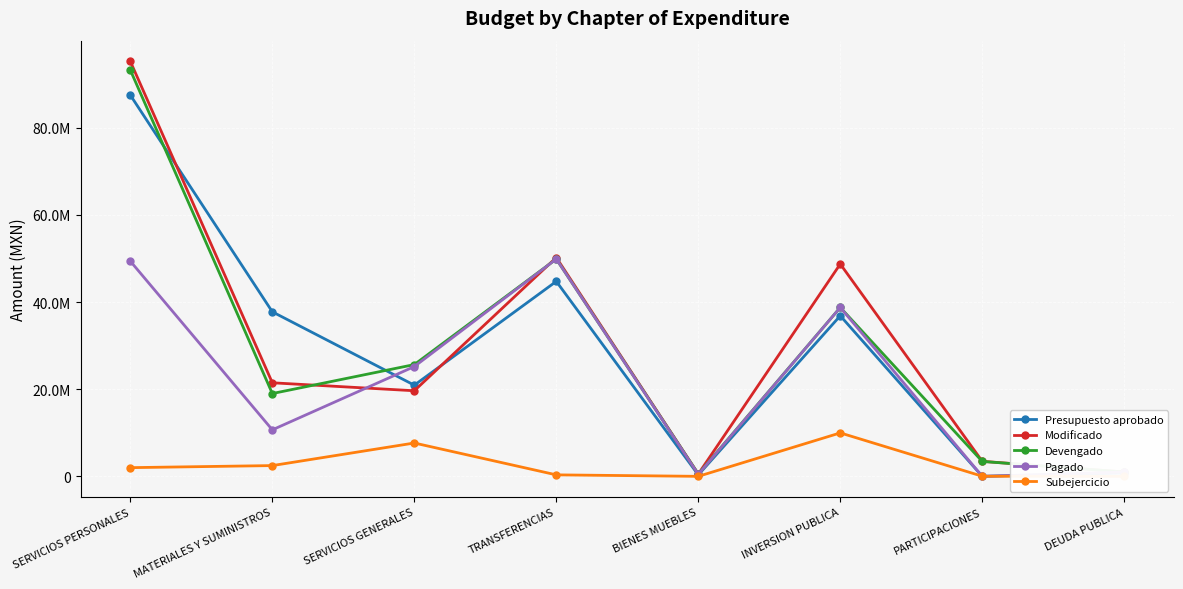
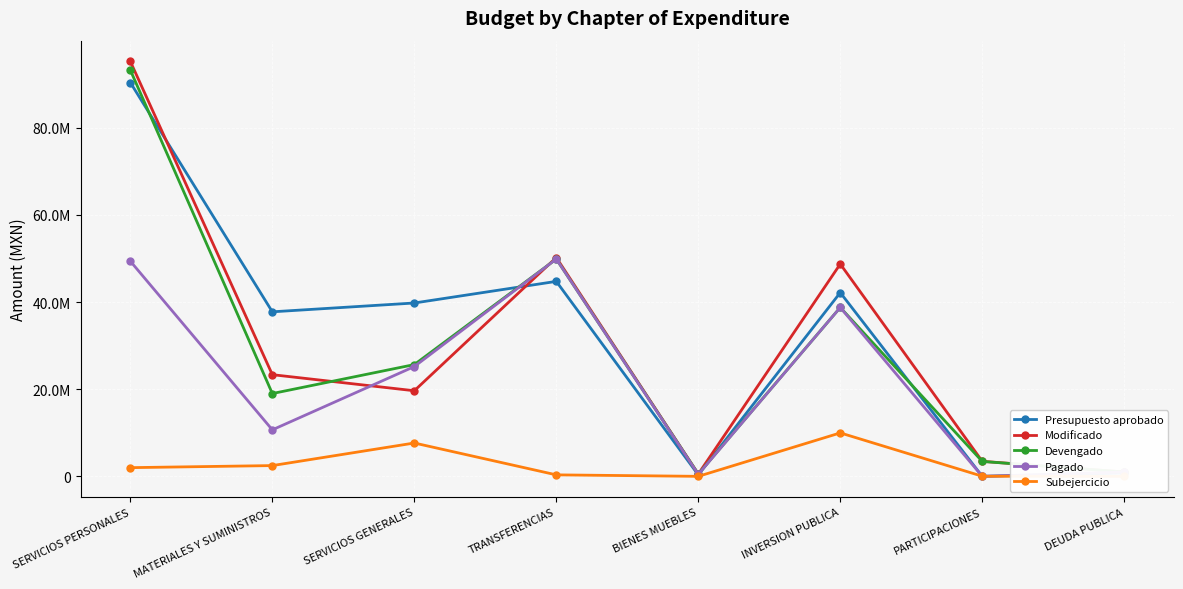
  {
    "Presupuesto aprobado": {
-     "SERVICIOS PERSONALES": 87000000,
+     "SERVICIOS PERSONALES": 90000000,
      "MATERIALES Y SUMINISTROS": 38000000,
-     "SERVICIOS GENERALES": 21000000,
+     "SERVICIOS GENERALES": 40000000,
      "TRANSFERENCIAS": 45000000,
-     "INVERSION PUBLICA": 37000000
+     "INVERSION PUBLICA": 42000000
    },
    "Modificado": {
      "SERVICIOS PERSONALES": 95000000,
-     "MATERIALES Y SUMINISTROS": 21000000,
+     "MATERIALES Y SUMINISTROS": 23000000,
      "SERVICIOS GENERALES": 20000000,
      "INVERSION PUBLICA": 49000000
    },
    "Devengado": {
      "SERVICIOS PERSONALES": 93000000,
      "MATERIALES Y SUMINISTROS": 19000000
    },
    "Pagado": {
      "SERVICIOS PERSONALES": 49000000,
      "MATERIALES Y SUMINISTROS": 11000000
    },
    "Subejercicio": {
      "SERVICIOS PERSONALES": 2000000,
      "MATERIALES Y SUMINISTROS": 2000000,
      "SERVICIOS GENERALES": 8000000,
      "TRANSFERENCIAS": 0,
      "INVERSION PUBLICA": 10000000
    }
  }
